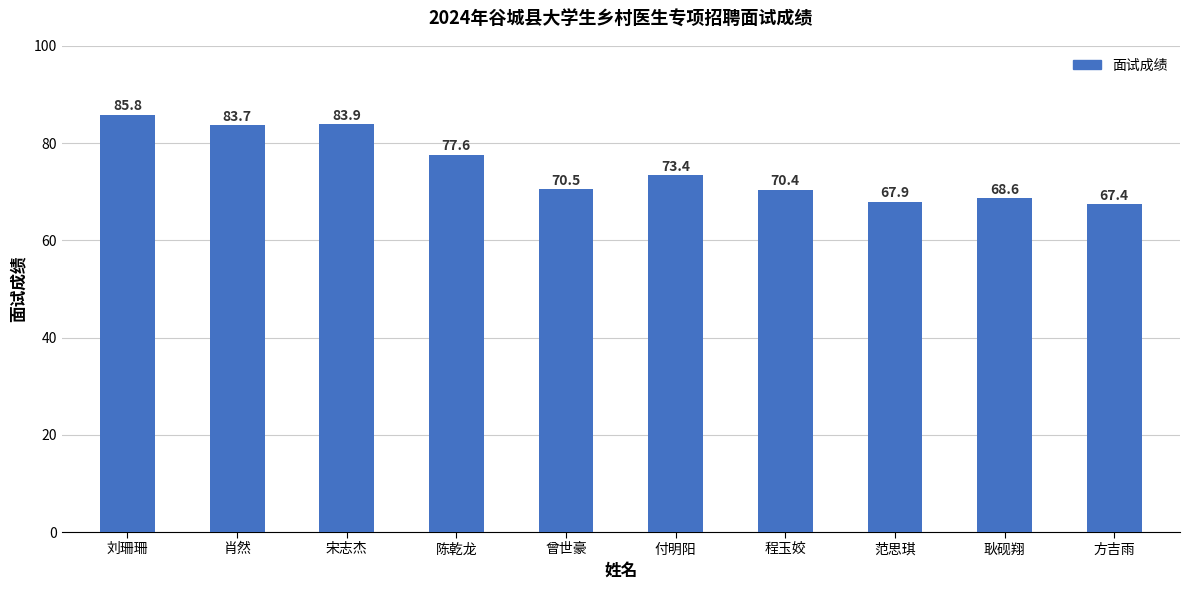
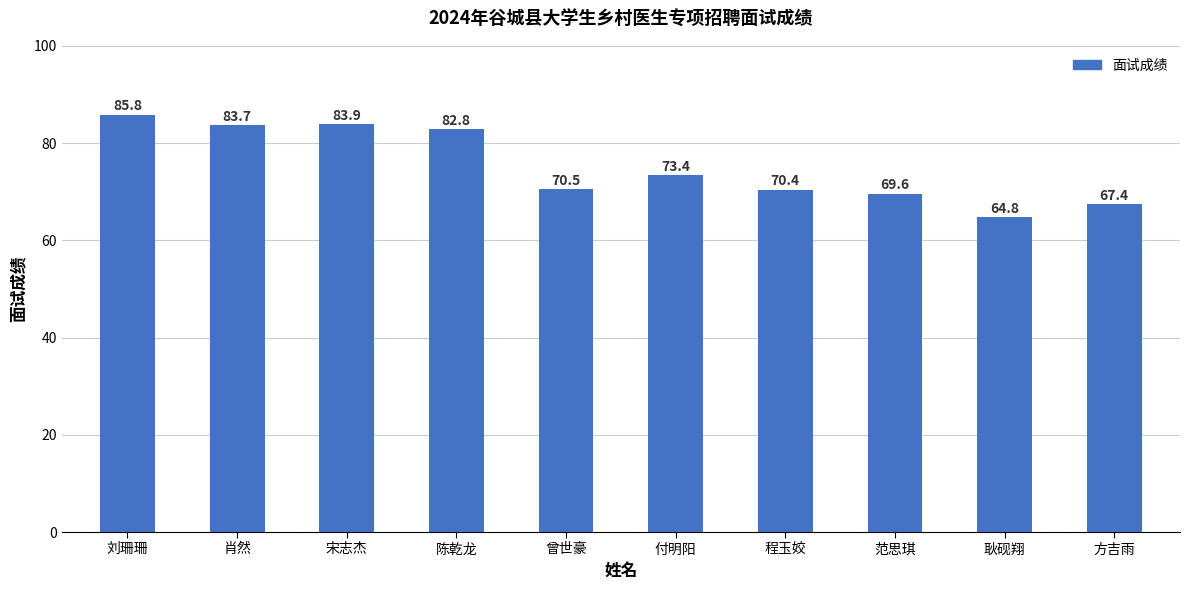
  {
    "刘珊珊": 85.8,
    "肖然": 83.7,
    "宋志杰": 83.9,
-   "陈乾龙": 77.6,
+   "陈乾龙": 82.8,
    "曾世豪": 70.5,
    "付明阳": 73.4,
    "程玉姣": 70.4,
-   "范思琪": 67.9,
-   "耿砚翔": 68.6,
+   "范思琪": 69.6,
+   "耿砚翔": 64.8,
    "方吉雨": 67.4
  }
